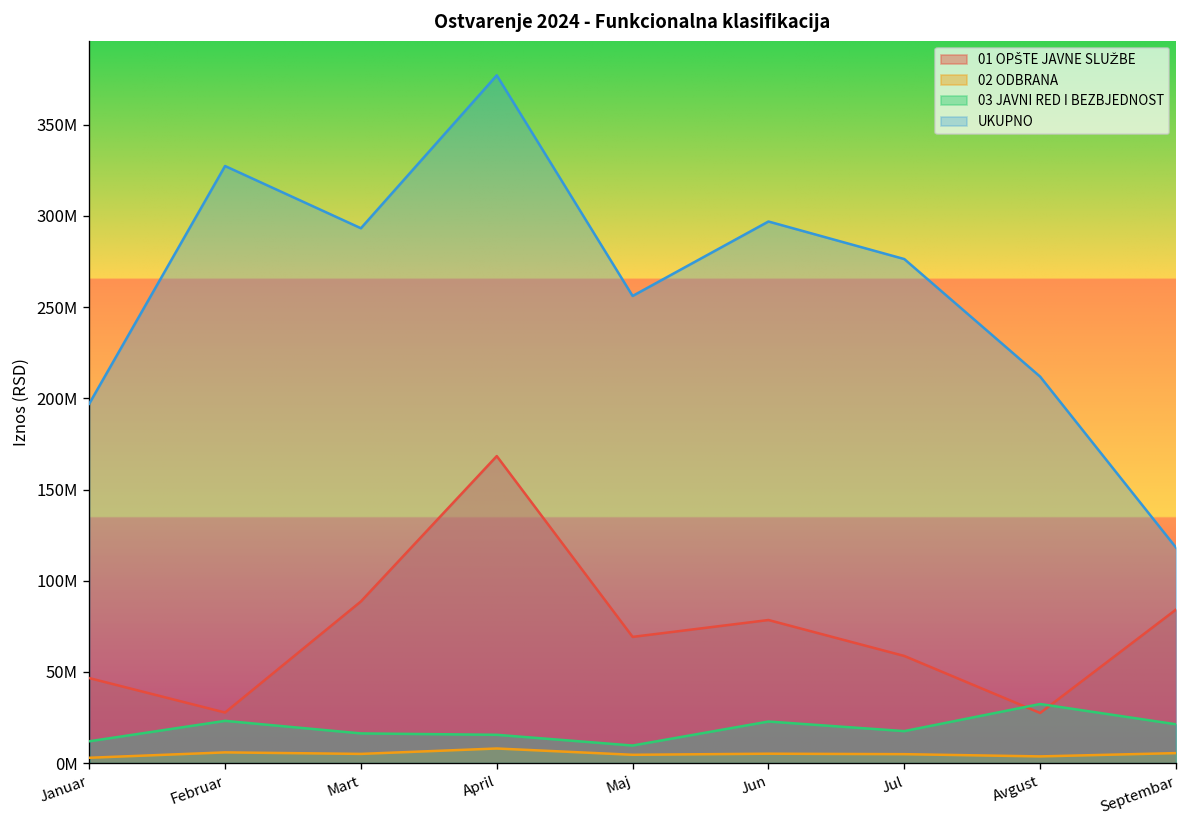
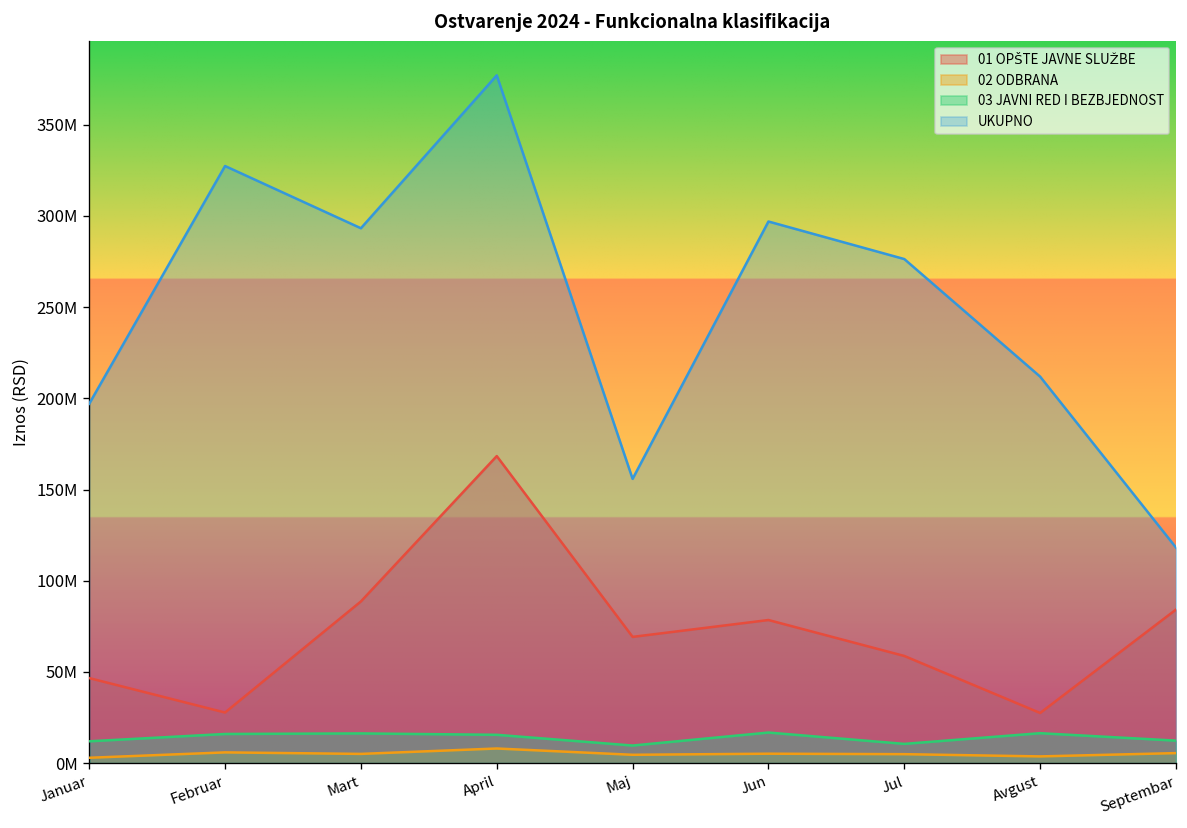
  {
    "03 JAVNI RED I BEZBJEDNOST": {
      "Januar": 12000000,
-     "Februar": 23000000,
+     "Februar": 16000000,
      "Mart": 16000000,
      "April": 16000000,
      "Maj": 10000000,
-     "Jun": 23000000,
-     "Jul": 18000000,
-     "Avgust": 32000000,
-     "Septembar": 21000000
+     "Jun": 17000000,
+     "Jul": 11000000,
+     "Avgust": 16000000,
+     "Septembar": 12000000
    },
    "UKUPNO": {
      "Januar": 197000000,
      "Februar": 327000000,
      "Mart": 293000000,
      "April": 377000000,
-     "Maj": 256000000,
+     "Maj": 156000000,
      "Jun": 297000000,
      "Jul": 276000000,
      "Avgust": 212000000,
      "Septembar": 118000000
    }
  }
